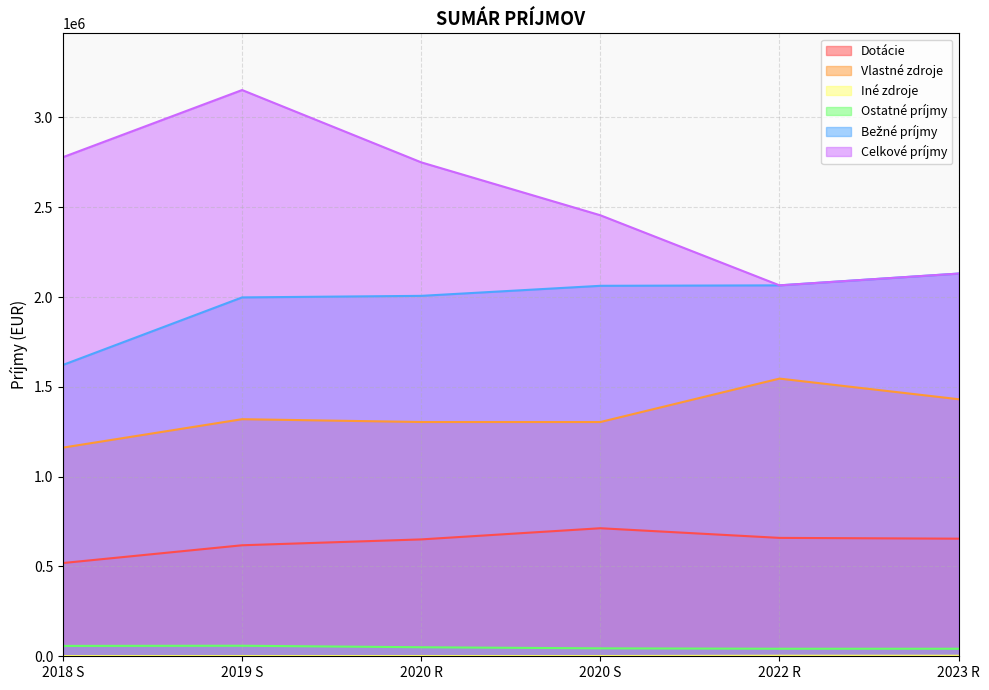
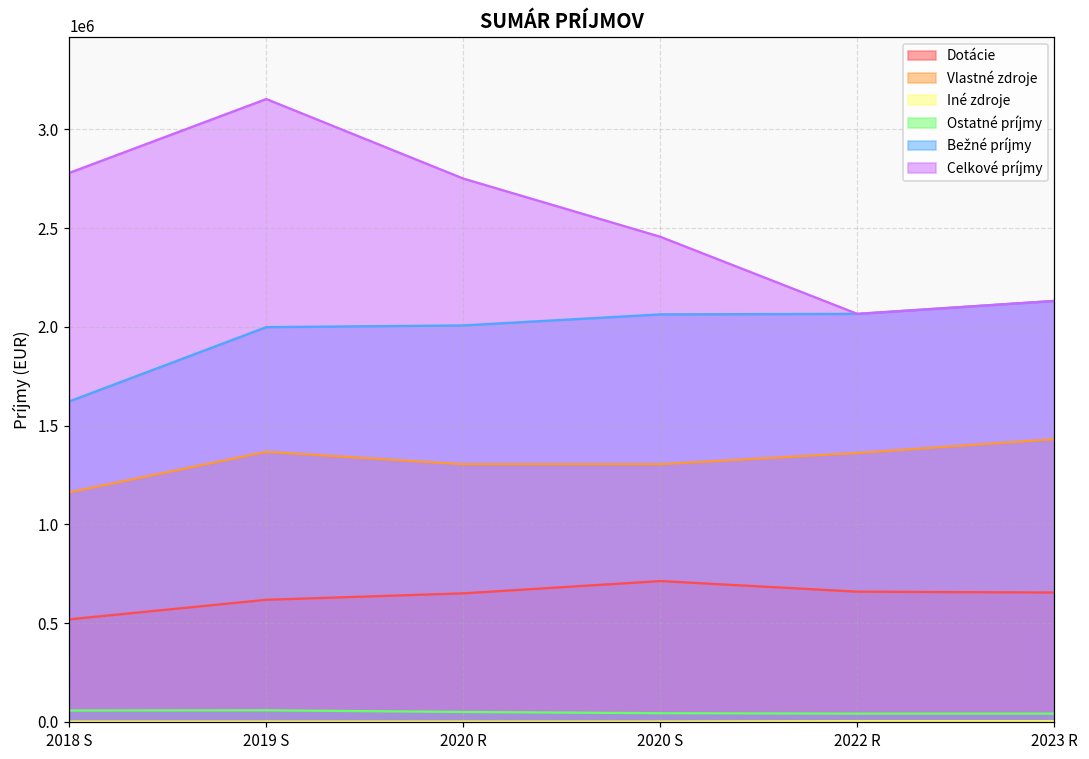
  {
    "Dotácie": {
      "2018 S": 520000,
      "2019 S": 620000,
      "2020 R": 650000,
      "2020 S": 710000,
      "2022 R": 660000,
      "2023 R": 650000
    },
    "Vlastné zdroje": {
      "2018 S": 1160000,
-     "2019 S": 1320000,
+     "2019 S": 1370000,
      "2020 R": 1300000,
      "2020 S": 1300000,
-     "2022 R": 1550000,
+     "2022 R": 1360000,
      "2023 R": 1430000
    },
    "Iné zdroje": {
      "2018 S": 0,
      "2019 S": 0,
      "2020 R": 0,
      "2020 S": 0,
      "2022 R": 0,
      "2023 R": 0
    },
    "Ostatné príjmy": {
      "2018 S": 60000,
      "2019 S": 60000,
      "2020 R": 50000,
      "2020 S": 40000,
      "2022 R": 40000,
      "2023 R": 40000
    },
    "Bežné príjmy": {
      "2018 S": 1620000,
      "2019 S": 2000000,
      "2020 R": 2010000,
      "2020 S": 2060000
    },
    "Celkové príjmy": {
      "2018 S": 2780000,
      "2019 S": 3150000,
      "2020 R": 2750000,
      "2020 S": 2460000
    }
  }
